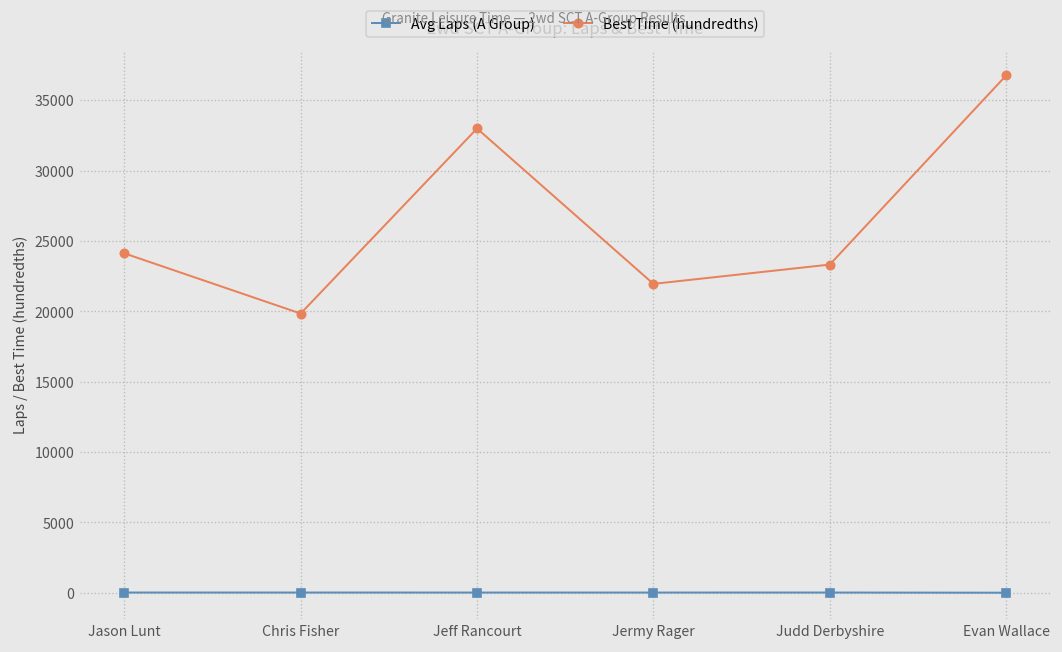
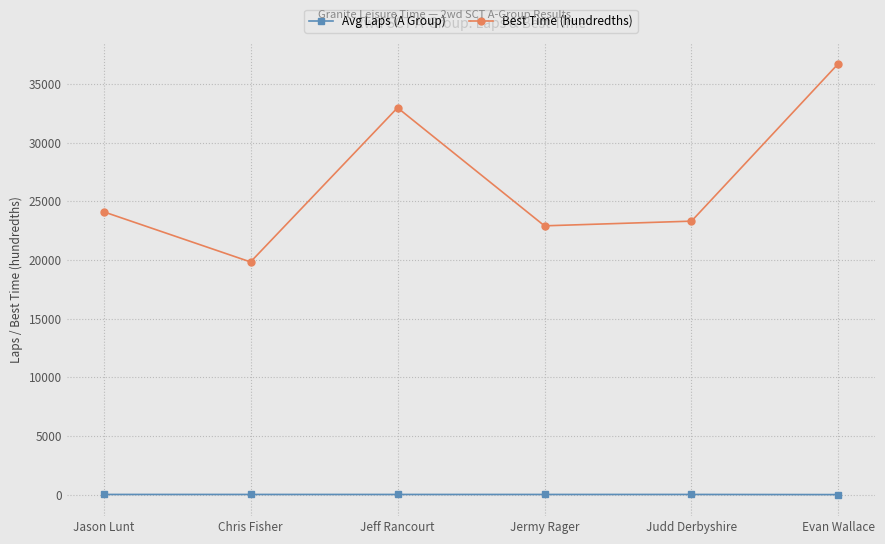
  {
    "Avg Laps (A Group)": {
      "Jason Lunt": 0,
      "Chris Fisher": 0,
      "Jeff Rancourt": 0,
      "Jermy Rager": 0,
      "Judd Derbyshire": 0,
      "Evan Wallace": 0
    },
    "Best Time (hundredths)": {
      "Jason Lunt": 24100,
      "Chris Fisher": 19800,
      "Jeff Rancourt": 33000,
-     "Jermy Rager": 21900,
+     "Jermy Rager": 22900,
      "Judd Derbyshire": 23300,
      "Evan Wallace": 36800
    }
  }
